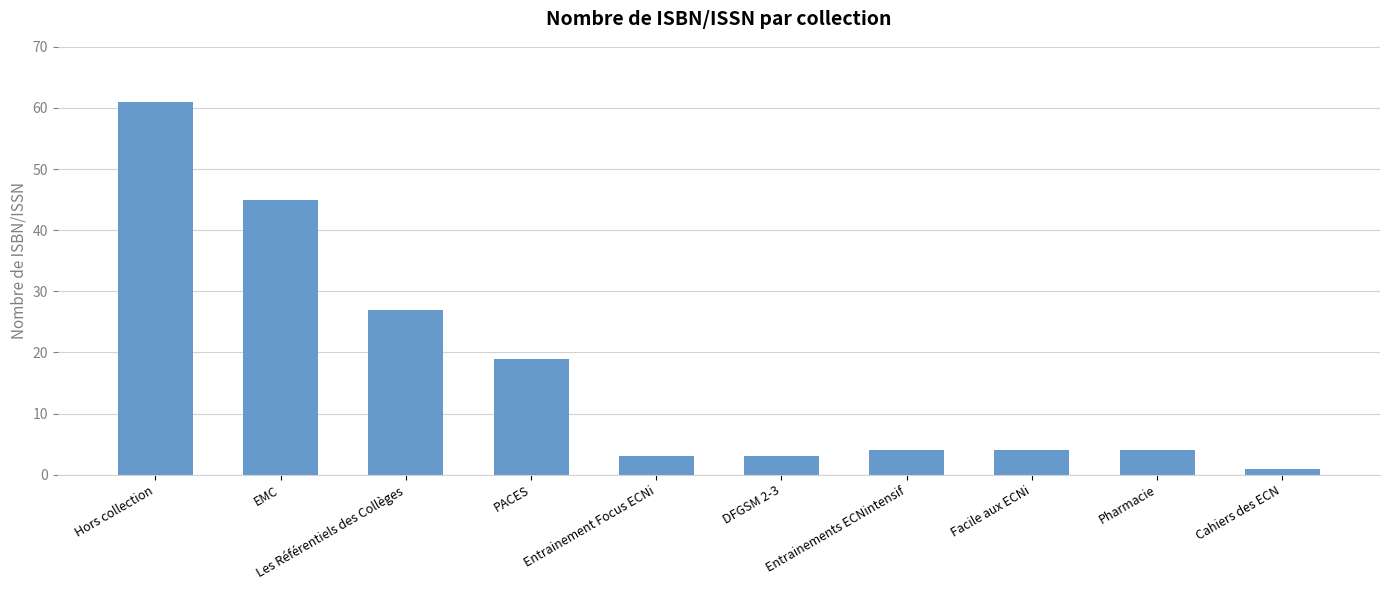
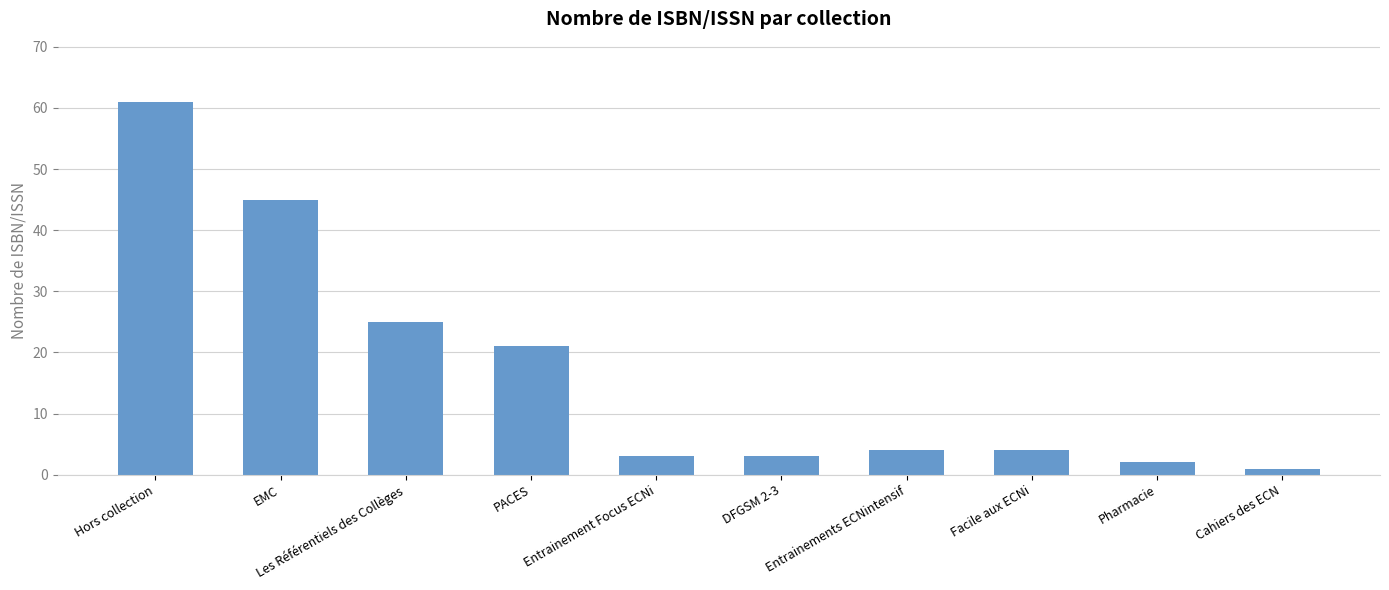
  {
    "Hors collection": 61,
    "EMC": 45,
-   "Les Référentiels des Collèges": 27,
-   "PACES": 19,
+   "Les Référentiels des Collèges": 25,
+   "PACES": 21,
    "Entrainement Focus ECNi": 3,
    "DFGSM 2-3": 3,
    "Entrainements ECNintensif": 4,
    "Facile aux ECNi": 4,
-   "Pharmacie": 4,
+   "Pharmacie": 2,
    "Cahiers des ECN": 1
  }
